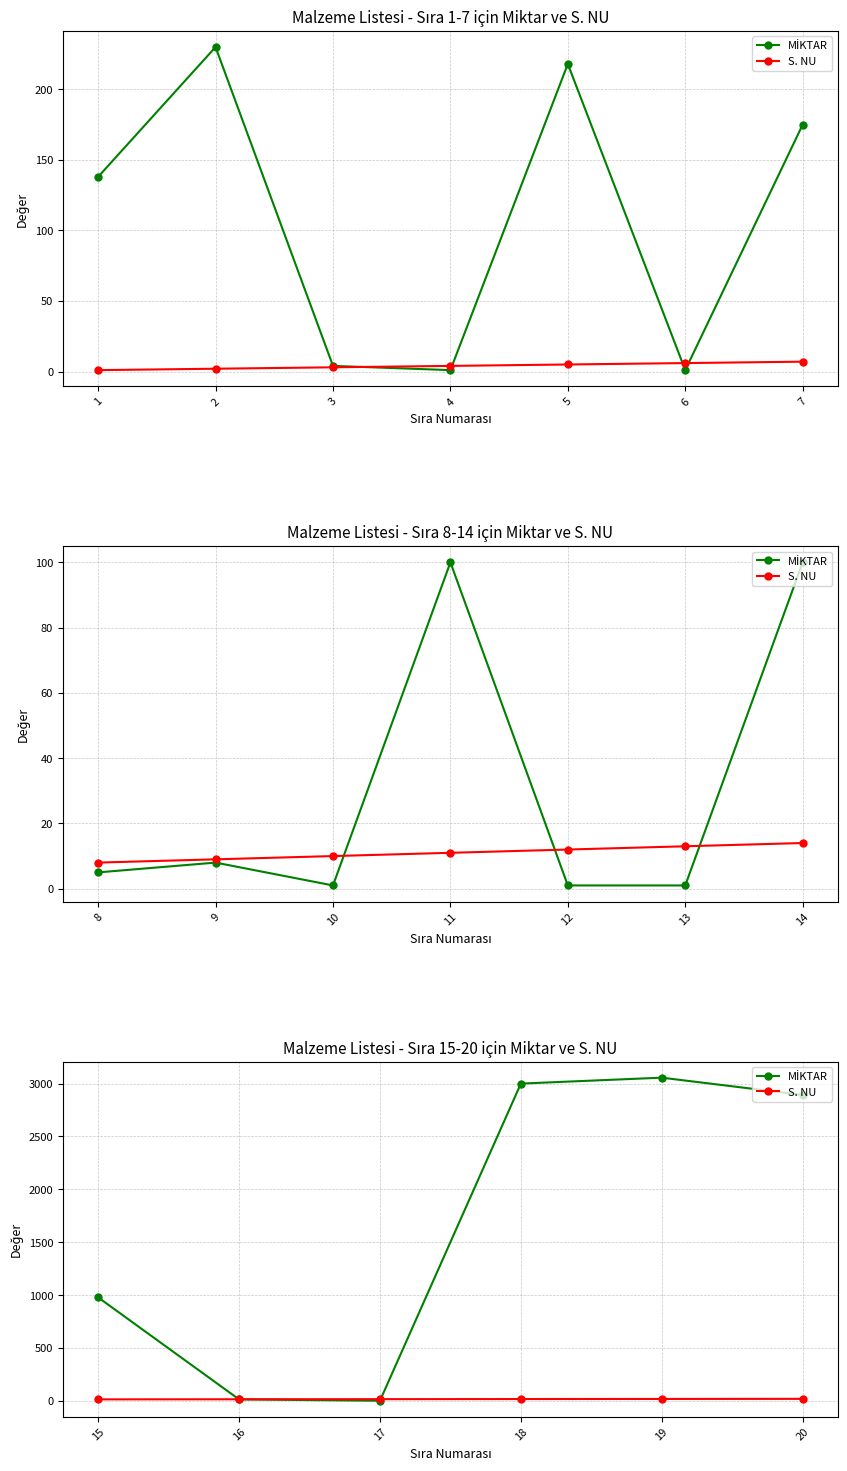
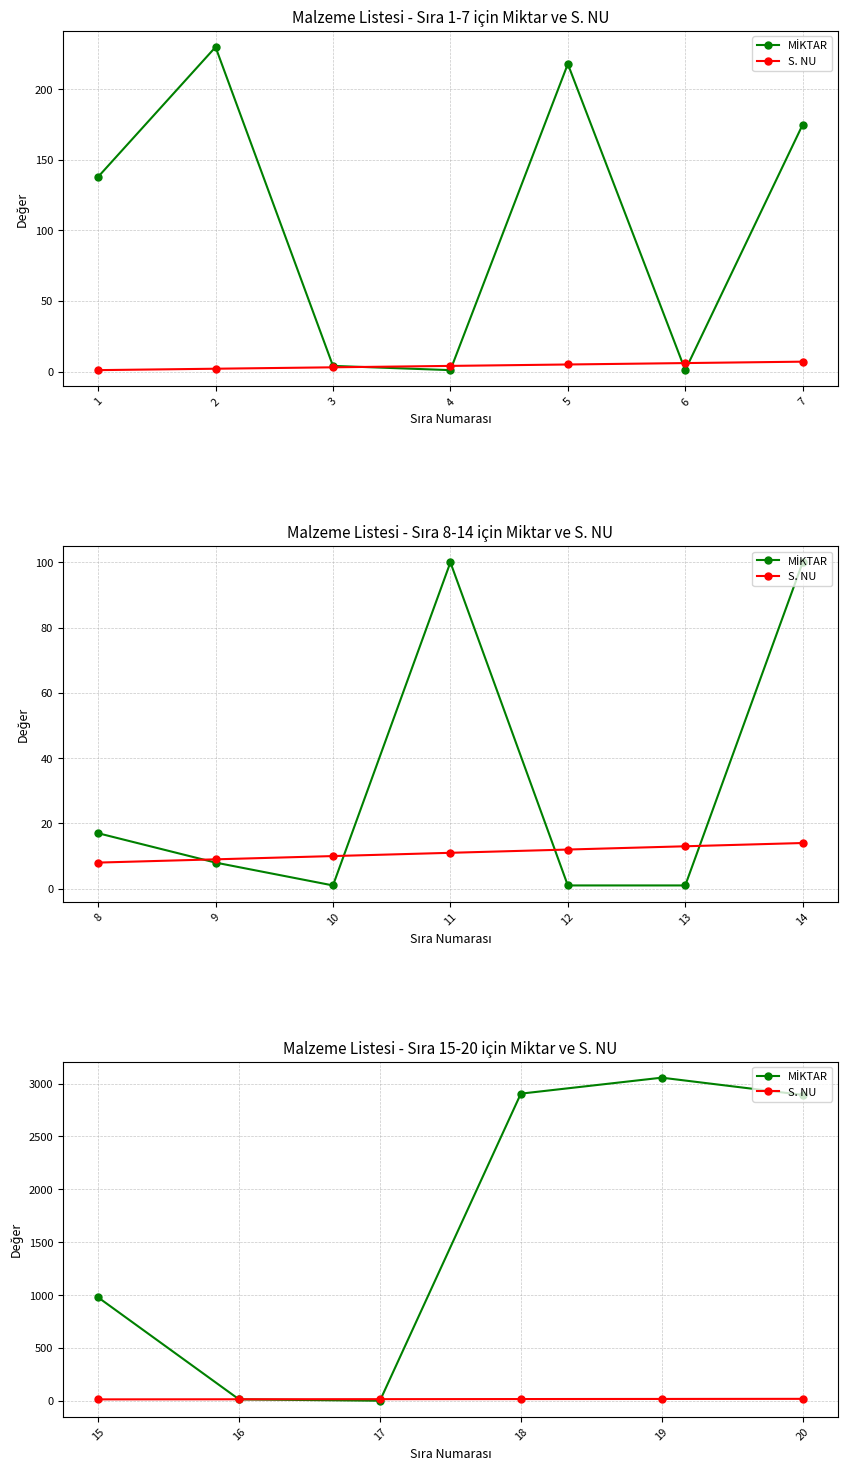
  {
    "Malzeme Listesi - Sıra 1-7 için Miktar ve S. NU": {
      "MİKTAR": {
        "1": 138,
        "2": 230,
        "4": 1,
        "5": 218,
        "6": 1,
        "7": 175
      },
      "S. NU": {
        "1": 1,
        "2": 2,
        "4": 4,
        "5": 5,
        "6": 6,
        "7": 7
      }
    },
    "Malzeme Listesi - Sıra 8-14 için Miktar ve S. NU": {
      "MİKTAR": {
-       "8": 5,
+       "8": 17,
        "9": 8,
        "10": 1,
        "11": 100,
        "12": 1,
        "13": 1
      },
      "S. NU": {
        "8": 8,
        "9": 9,
        "10": 10,
        "11": 11,
        "12": 12,
        "13": 13,
        "14": 14
      }
    },
    "Malzeme Listesi - Sıra 15-20 için Miktar ve S. NU": {
      "MİKTAR": {
        "15": 980,
-       "18": 3000,
+       "18": 2910,
        "19": 3060
      },
      "S. NU": {
        "15": 20,
        "18": 20,
        "19": 20,
        "20": 20
      }
    }
  }
